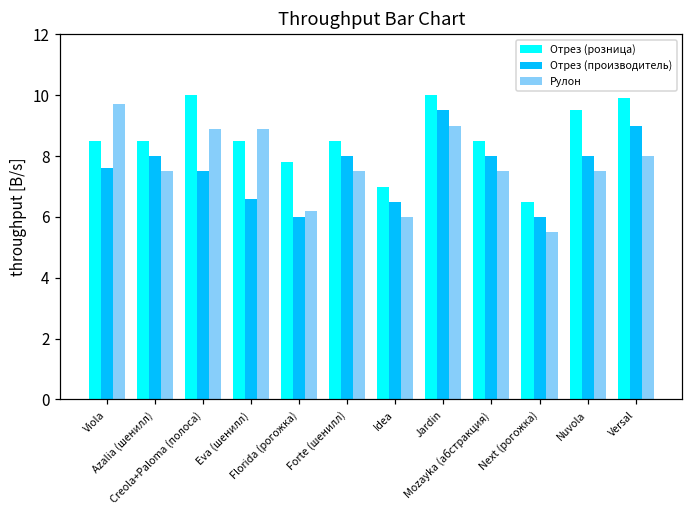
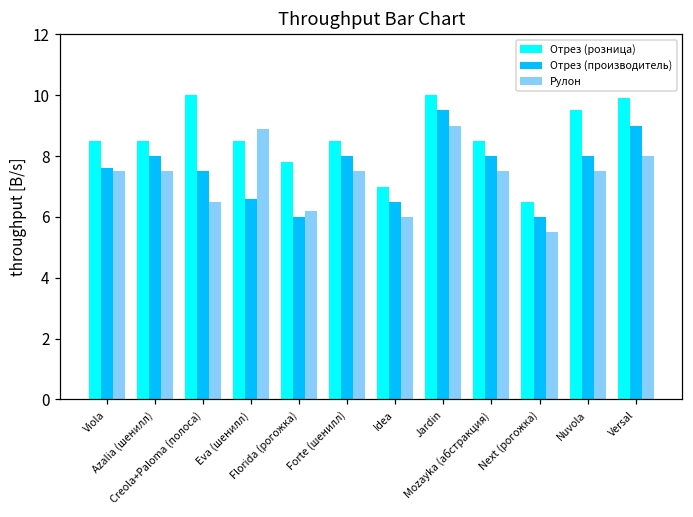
  {
    "Отрез (розница)": {
      "Viola": 8.5,
      "Azalia (шенилл)": 8.5,
      "Creola+Paloma (полоса)": 10.0,
      "Eva (шенилл)": 8.5,
      "Florida (рогожка)": 7.8,
      "Forte (шенилл)": 8.5,
      "Idea": 7.0,
      "Jardin": 10.0,
      "Mozayka (абстракция)": 8.5,
      "Next (рогожка)": 6.5,
      "Nuvola": 9.5,
      "Versal": 9.9
    },
    "Отрез (производитель)": {
      "Viola": 7.6,
      "Azalia (шенилл)": 8.0,
      "Creola+Paloma (полоса)": 7.5,
      "Eva (шенилл)": 6.6,
      "Florida (рогожка)": 6.0,
      "Forte (шенилл)": 8.0,
      "Idea": 6.5,
      "Jardin": 9.5,
      "Mozayka (абстракция)": 8.0,
      "Next (рогожка)": 6.0,
      "Nuvola": 8.0,
      "Versal": 9.0
    },
    "Рулон": {
-     "Viola": 9.7,
+     "Viola": 7.5,
      "Azalia (шенилл)": 7.5,
-     "Creola+Paloma (полоса)": 8.9,
+     "Creola+Paloma (полоса)": 6.5,
      "Eva (шенилл)": 8.9,
      "Florida (рогожка)": 6.2,
      "Forte (шенилл)": 7.5,
      "Idea": 6.0,
      "Jardin": 9.0,
      "Mozayka (абстракция)": 7.5,
      "Next (рогожка)": 5.5,
      "Nuvola": 7.5,
      "Versal": 8.0
    }
  }
